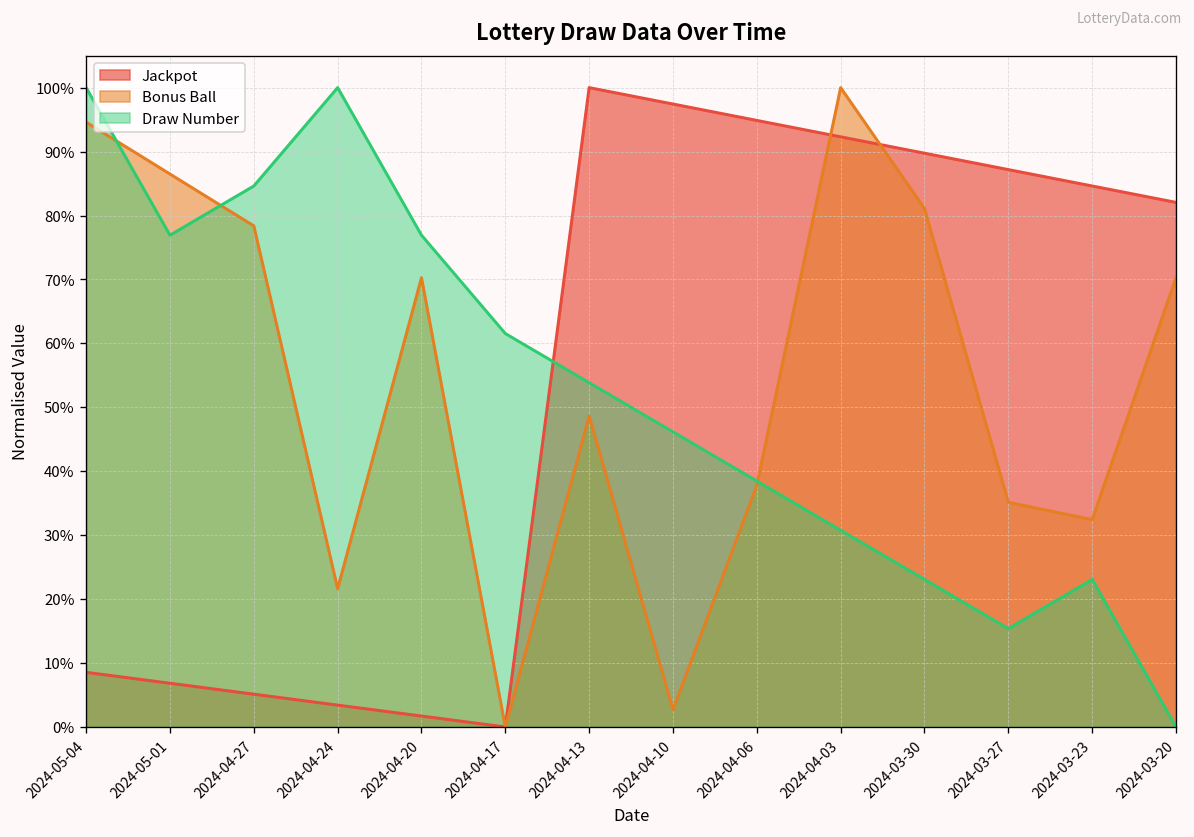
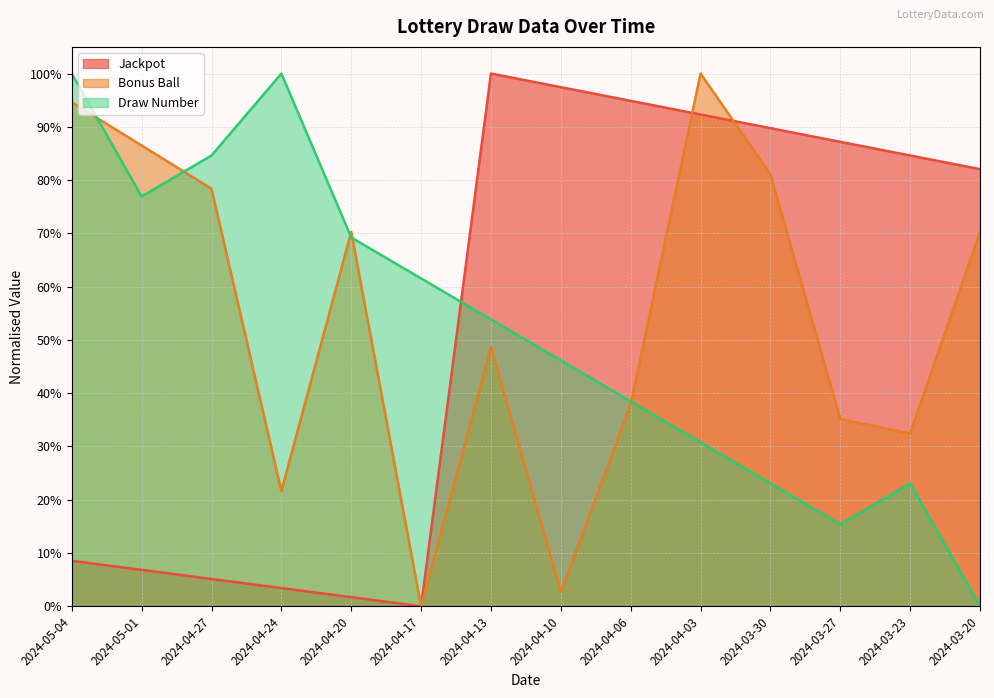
  {
    "Draw Number": {
      "2024-05-04": "100%",
      "2024-05-01": "77%",
      "2024-04-27": "85%",
      "2024-04-24": "100%",
-     "2024-04-20": "77%",
+     "2024-04-20": "69%",
      "2024-04-17": "62%",
      "2024-04-13": "54%",
      "2024-04-10": "46%",
      "2024-04-06": "38%",
      "2024-04-03": "31%",
      "2024-03-30": "23%",
      "2024-03-27": "15%",
      "2024-03-23": "23%",
      "2024-03-20": "0%"
    }
  }
